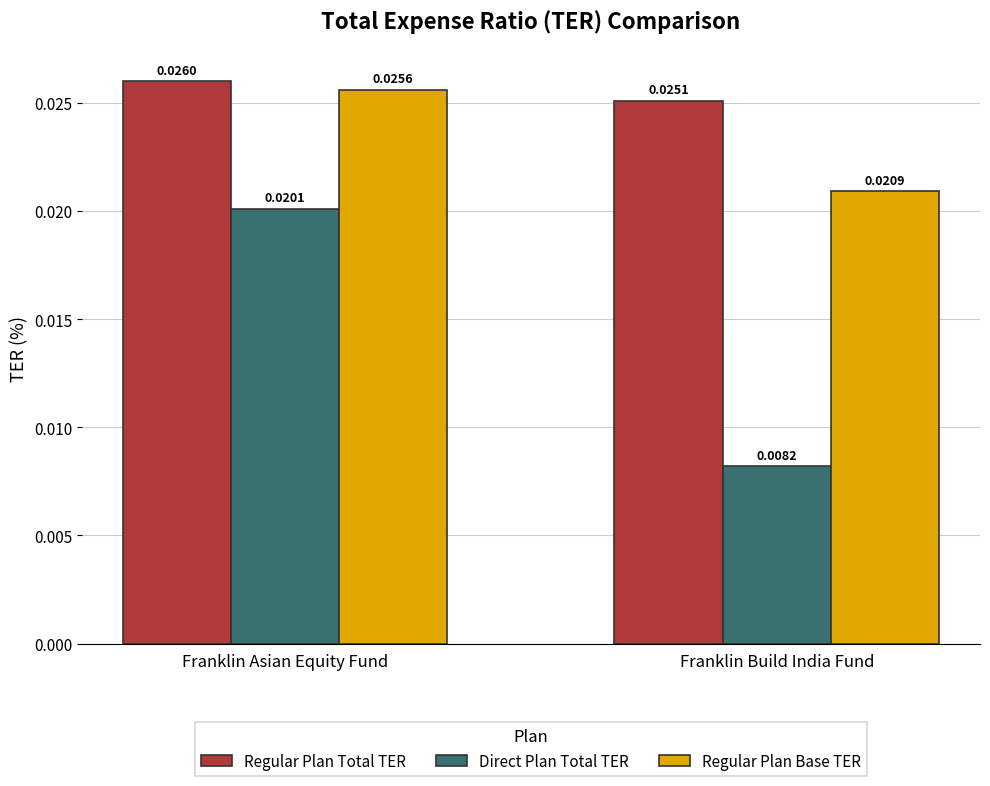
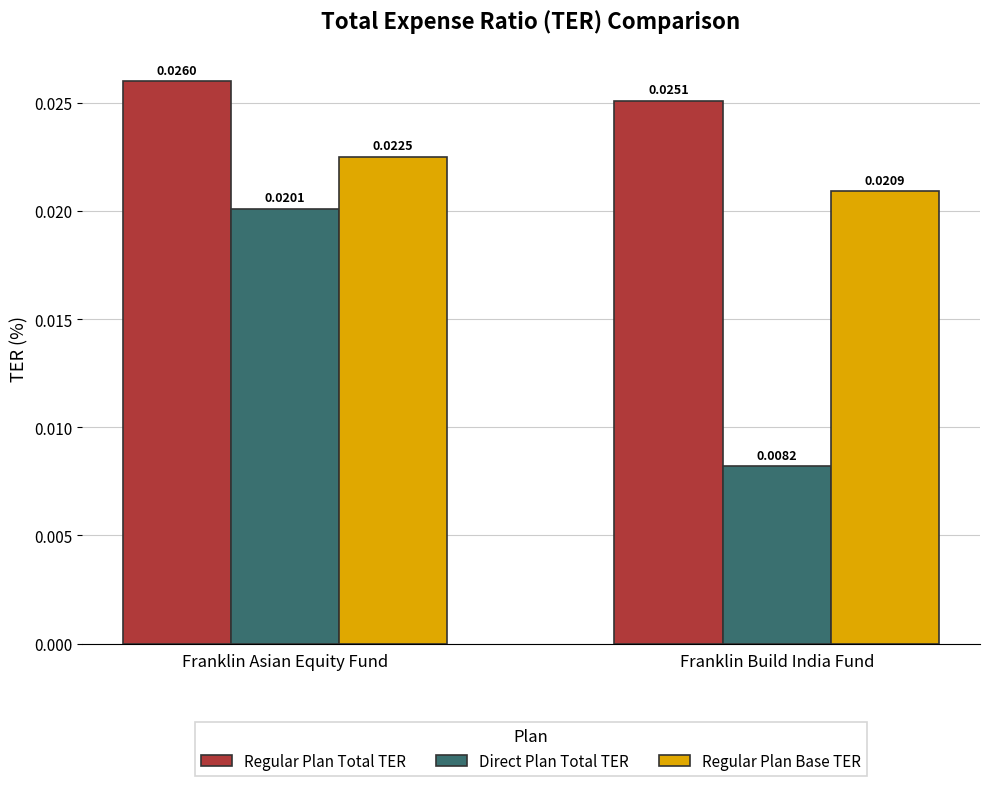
  {
    "Regular Plan Total TER": {
      "Franklin Asian Equity Fund": 0.0260,
      "Franklin Build India Fund": 0.0251
    },
    "Direct Plan Total TER": {
      "Franklin Asian Equity Fund": 0.0201,
      "Franklin Build India Fund": 0.0082
    },
    "Regular Plan Base TER": {
-     "Franklin Asian Equity Fund": 0.0256,
+     "Franklin Asian Equity Fund": 0.0225,
      "Franklin Build India Fund": 0.0209
    }
  }
